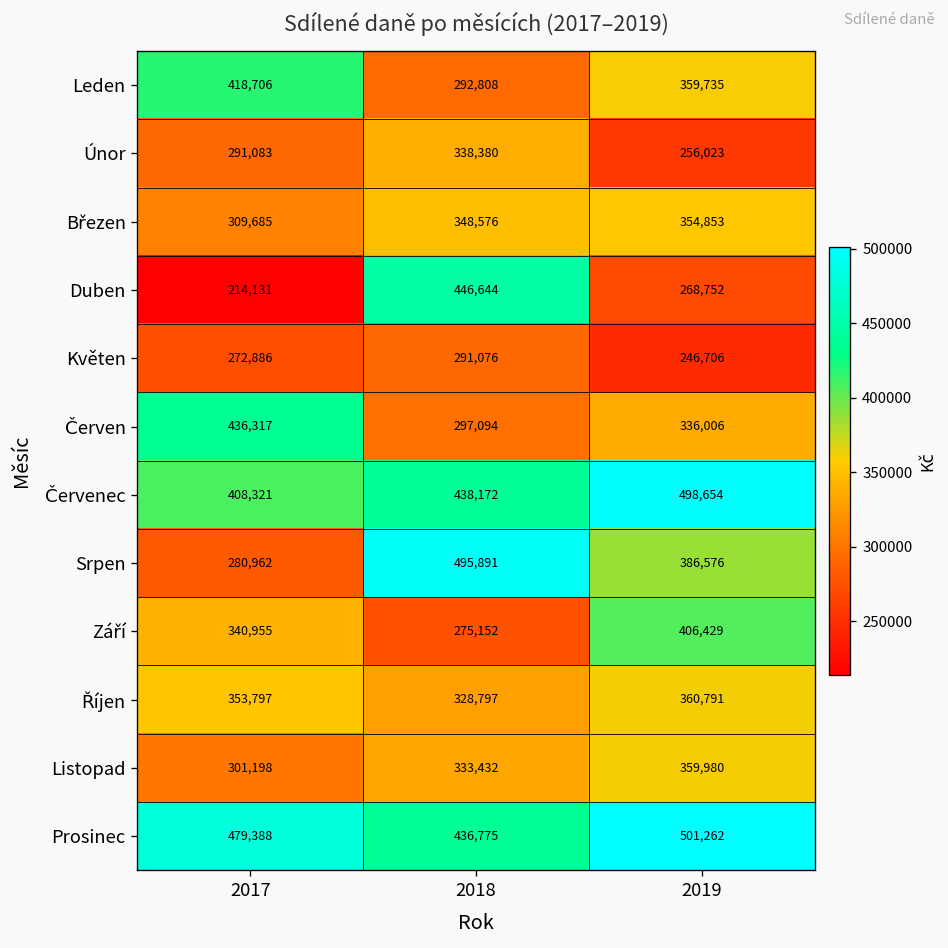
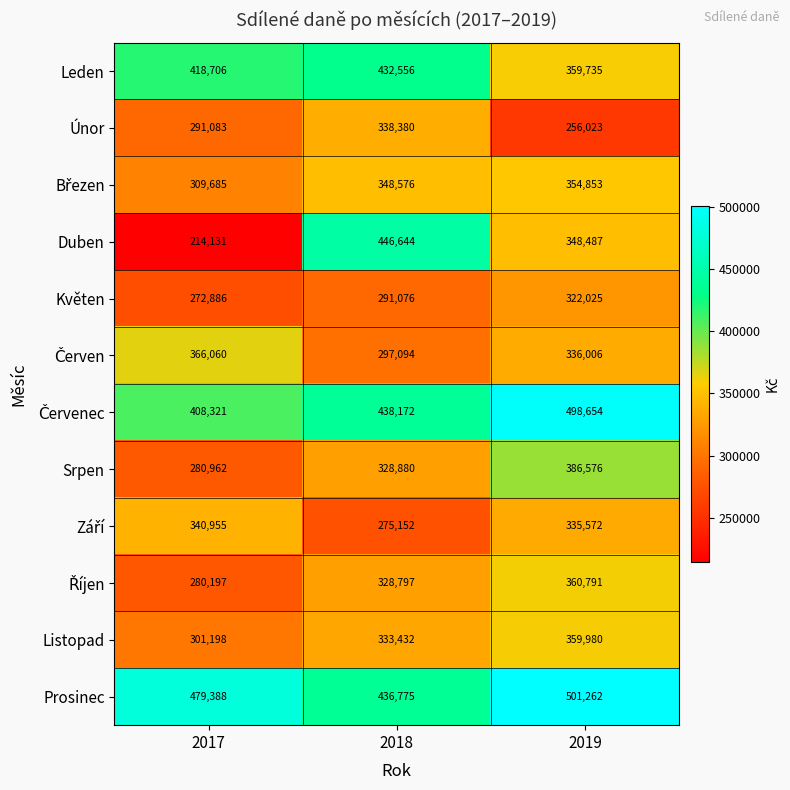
  {
    "Leden": {
      "2017": "418,706",
-     "2018": "292,808",
+     "2018": "432,556",
      "2019": "359,735"
    },
    "Únor": {
      "2017": "291,083",
      "2018": "338,380",
      "2019": "256,023"
    },
    "Březen": {
      "2017": "309,685",
      "2018": "348,576",
      "2019": "354,853"
    },
    "Duben": {
      "2017": "214,131",
      "2018": "446,644",
-     "2019": "268,752"
+     "2019": "348,487"
    },
    "Květen": {
      "2017": "272,886",
      "2018": "291,076",
-     "2019": "246,706"
+     "2019": "322,025"
    },
    "Červen": {
-     "2017": "436,317",
+     "2017": "366,060",
      "2018": "297,094",
      "2019": "336,006"
    },
    "Červenec": {
      "2017": "408,321",
      "2018": "438,172",
      "2019": "498,654"
    },
    "Srpen": {
      "2017": "280,962",
-     "2018": "495,891",
+     "2018": "328,880",
      "2019": "386,576"
    },
    "Září": {
      "2017": "340,955",
      "2018": "275,152",
-     "2019": "406,429"
+     "2019": "335,572"
    },
    "Říjen": {
-     "2017": "353,797",
+     "2017": "280,197",
      "2018": "328,797",
      "2019": "360,791"
    },
    "Listopad": {
      "2017": "301,198",
      "2018": "333,432",
      "2019": "359,980"
    },
    "Prosinec": {
      "2017": "479,388",
      "2018": "436,775",
      "2019": "501,262"
    }
  }
